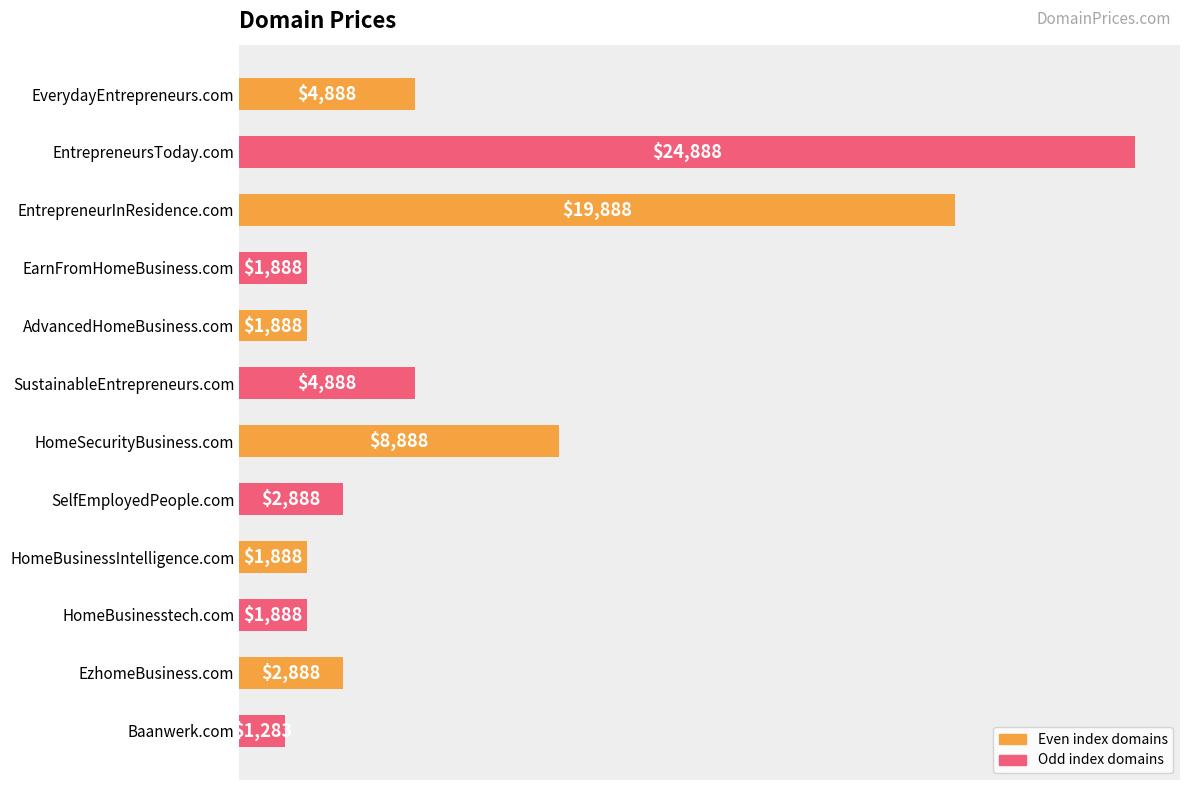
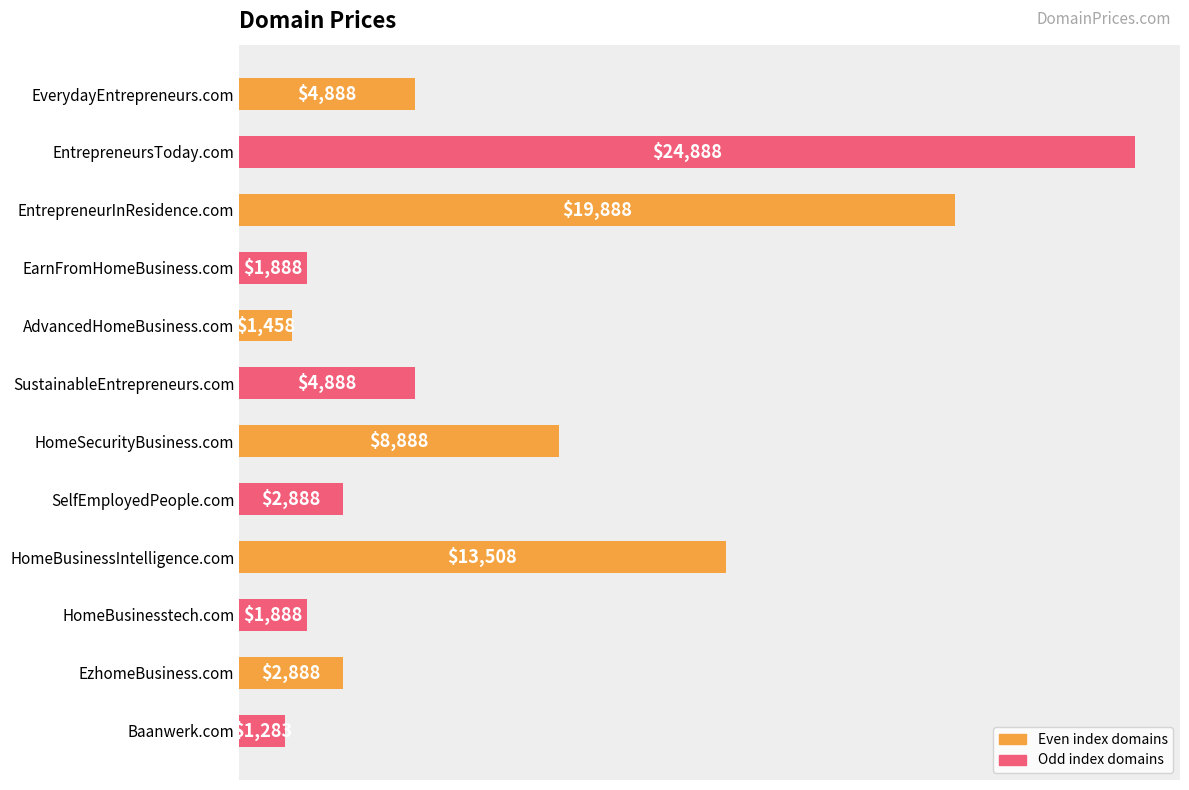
  {
    "EverydayEntrepreneurs.com": "$4,888",
    "EntrepreneursToday.com": "$24,888",
    "EntrepreneurInResidence.com": "$19,888",
    "EarnFromHomeBusiness.com": "$1,888",
-   "AdvancedHomeBusiness.com": "$1,888",
+   "AdvancedHomeBusiness.com": "$1,458",
    "SustainableEntrepreneurs.com": "$4,888",
    "HomeSecurityBusiness.com": "$8,888",
    "SelfEmployedPeople.com": "$2,888",
-   "HomeBusinessIntelligence.com": "$1,888",
+   "HomeBusinessIntelligence.com": "$13,508",
    "HomeBusinesstech.com": "$1,888",
    "EzhomeBusiness.com": "$2,888",
    "Baanwerk.com": "$1,283"
  }
